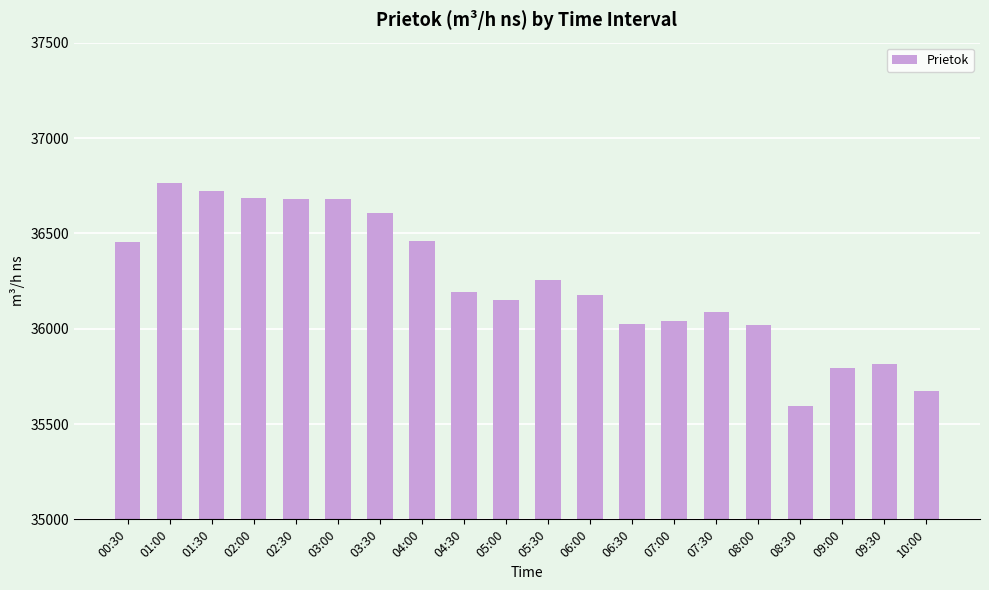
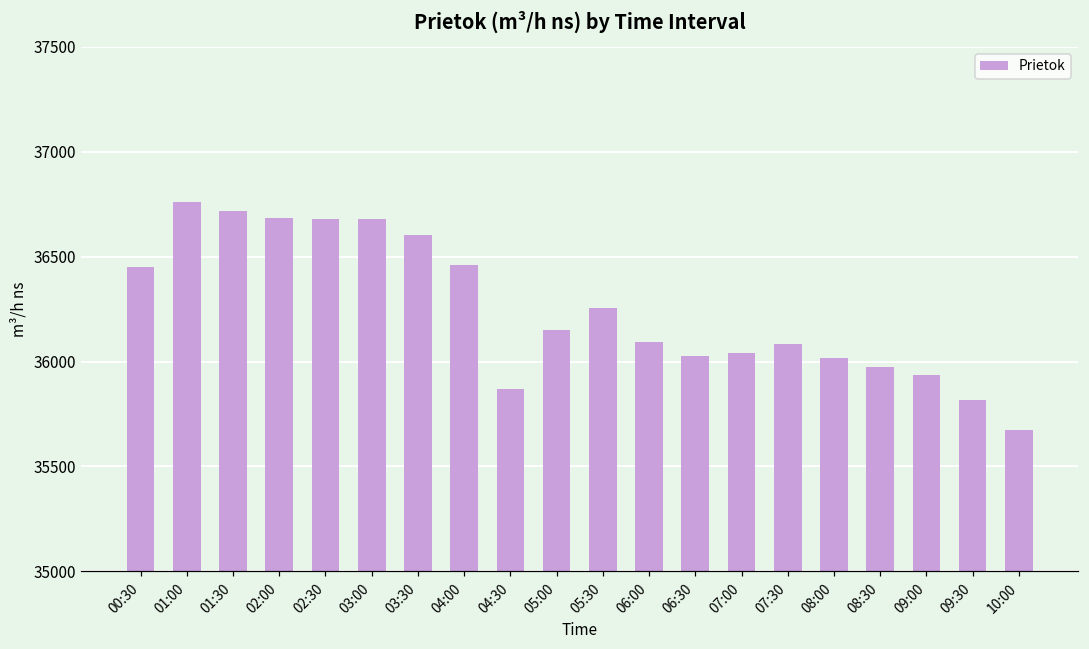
  {
    "00:30": 36450,
    "01:00": 36760,
    "01:30": 36720,
    "02:00": 36680,
    "02:30": 36680,
    "03:00": 36680,
    "03:30": 36600,
    "04:00": 36460,
-   "04:30": 36190,
+   "04:30": 35870,
    "05:00": 36150,
    "05:30": 36250,
-   "06:00": 36180,
+   "06:00": 36090,
    "06:30": 36030,
    "07:00": 36040,
    "07:30": 36090,
    "08:00": 36020,
-   "08:30": 35590,
-   "09:00": 35790,
+   "08:30": 35970,
+   "09:00": 35940,
    "09:30": 35810,
    "10:00": 35670
  }
